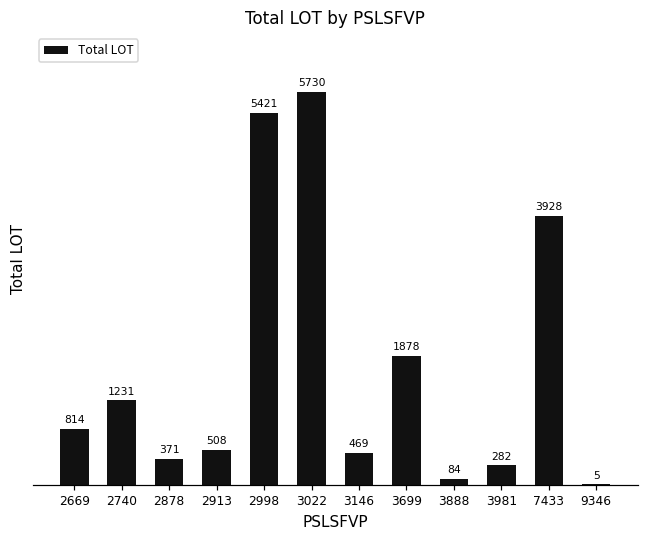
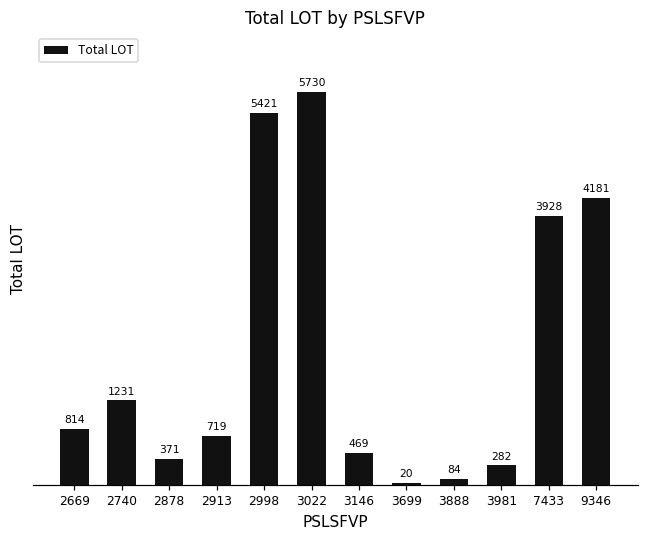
  {
    "2669": 814,
    "2740": 1231,
    "2878": 371,
-   "2913": 508,
+   "2913": 719,
    "2998": 5421,
    "3022": 5730,
    "3146": 469,
-   "3699": 1878,
+   "3699": 20,
    "3888": 84,
    "3981": 282,
    "7433": 3928,
-   "9346": 5
+   "9346": 4181
  }
